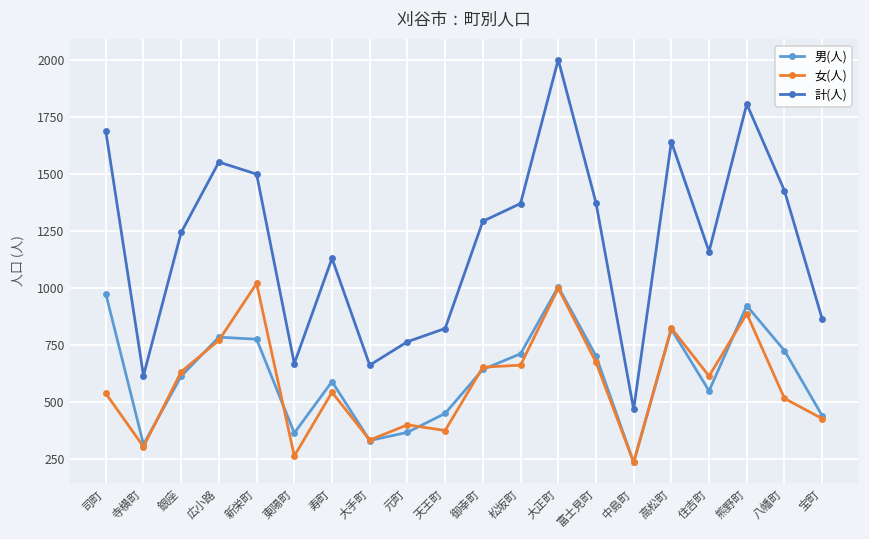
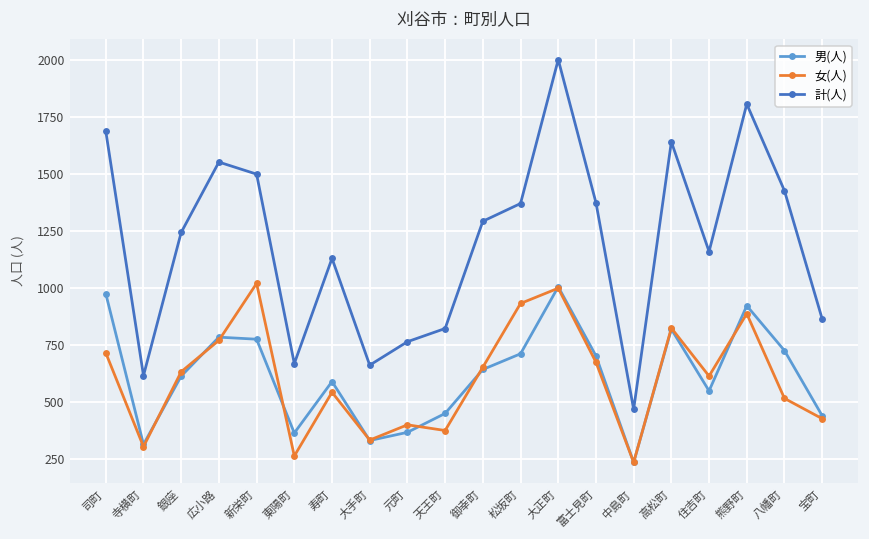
  {
    "女(人)": {
-     "司町": 540,
+     "司町": 710,
      "銀座": 630,
      "広小路": 770,
      "新栄町": 1020,
      "東陽町": 260,
      "寿町": 540,
      "元町": 400,
      "天王町": 370,
-     "松坂町": 660,
+     "松坂町": 930,
      "富士見町": 670,
      "住吉町": 610,
      "熊野町": 890,
      "八幡町": 510,
      "宝町": 430
    }
  }
